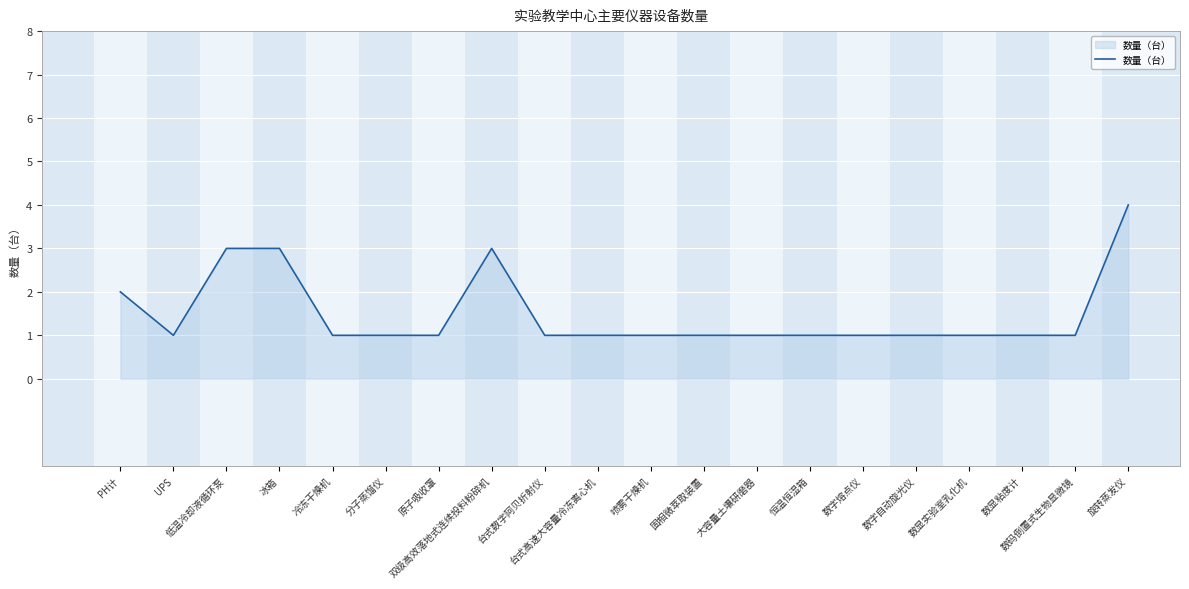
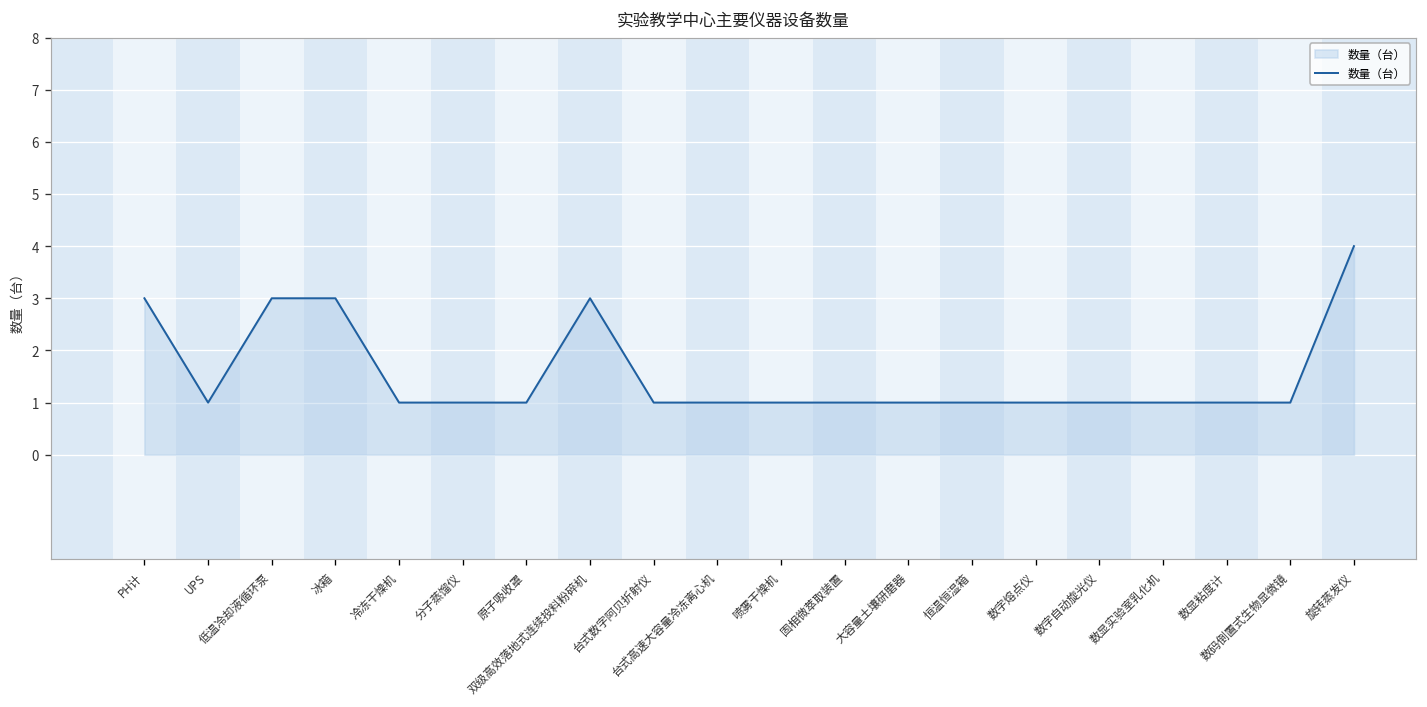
  {
-   "PH计": 2,
+   "PH计": 3,
    "UPS": 1,
    "低温冷却液循环泵": 3,
    "冰箱": 3,
    "冷冻干燥机": 1,
    "分子蒸馏仪": 1,
    "原子吸收罩": 1,
    "双级高效落地式连续投料粉碎机": 3,
    "台式数字阿贝折射仪": 1,
    "台式高速大容量冷冻离心机": 1,
    "喷雾干燥机": 1,
    "固相微萃取装置": 1,
    "大容量土壤研磨器": 1,
    "恒温恒湿箱": 1,
    "数字熔点仪": 1,
    "数字自动旋光仪": 1,
    "数显实验室乳化机": 1,
    "数显粘度计": 1,
    "数码倒置式生物显微镜": 1,
    "旋转蒸发仪": 4
  }
